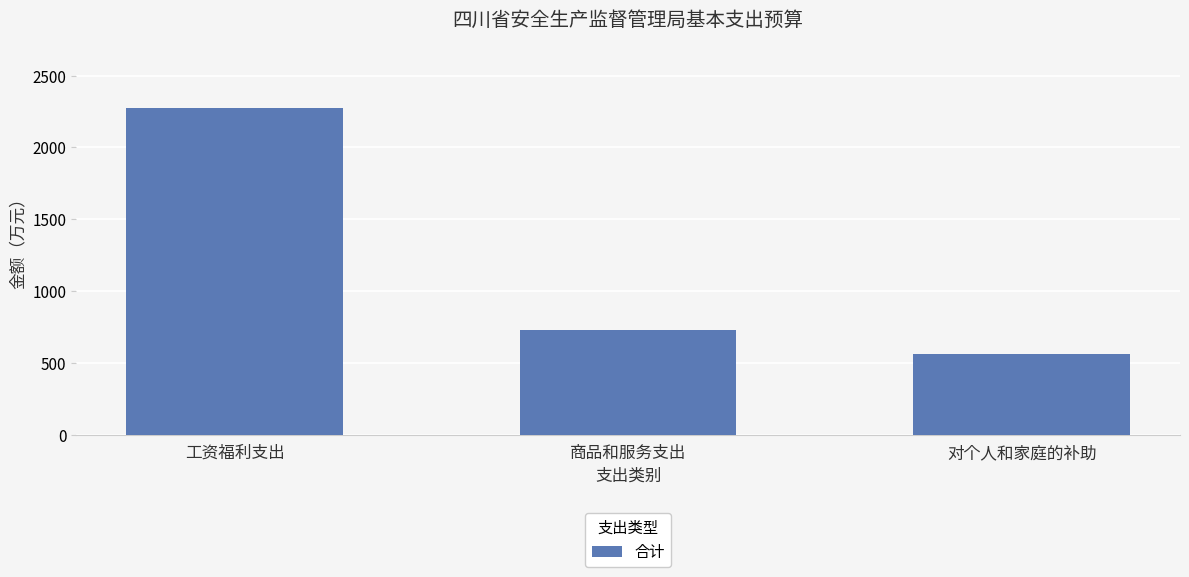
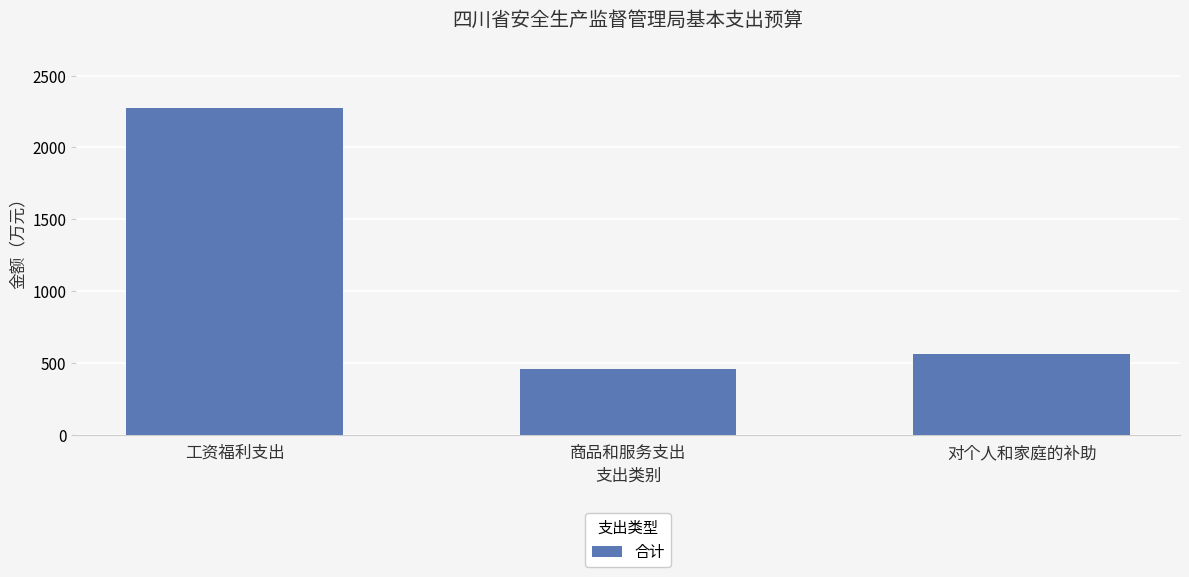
  {
    "工资福利支出": 2280,
-   "商品和服务支出": 730,
+   "商品和服务支出": 460,
    "对个人和家庭的补助": 560
  }
